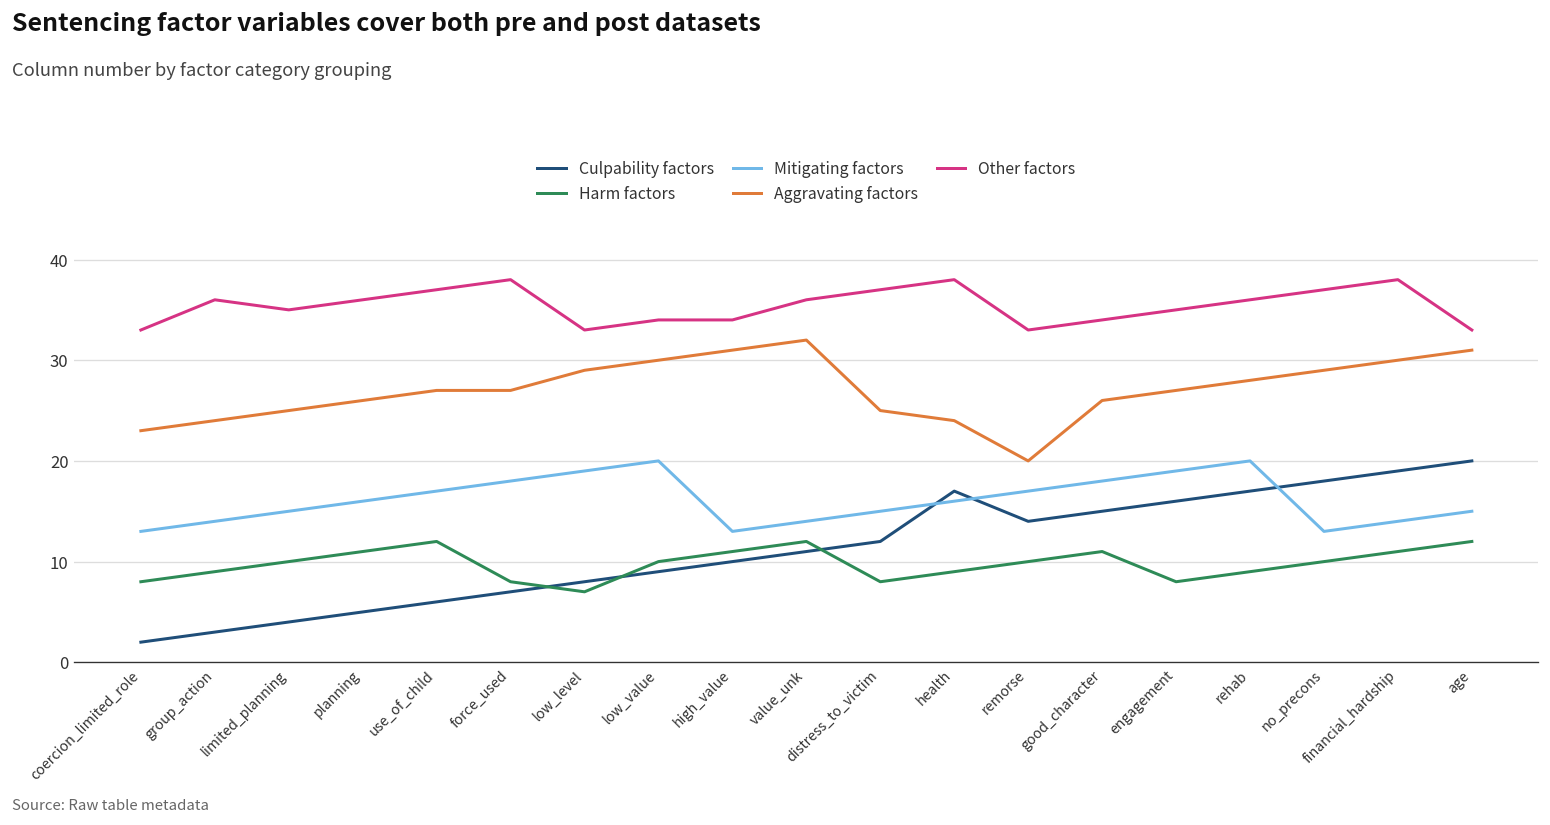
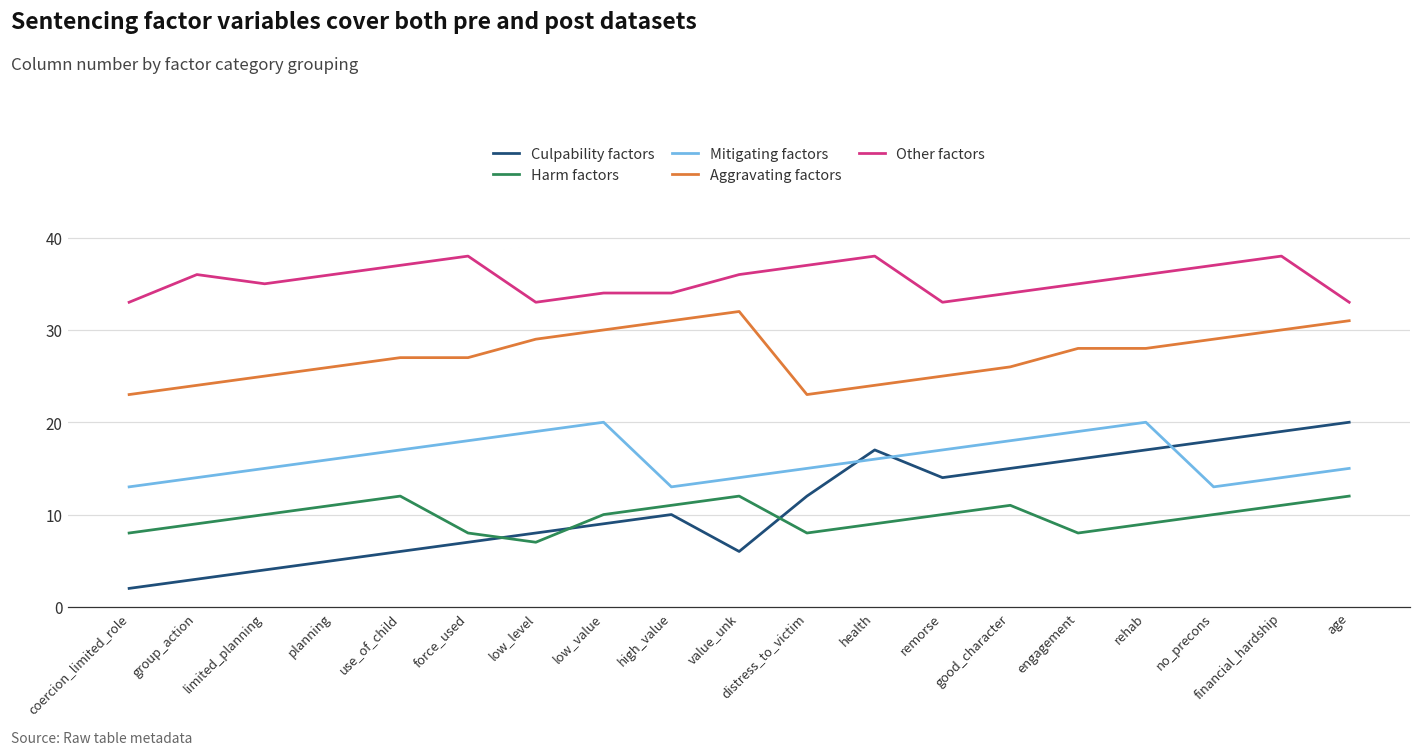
  {
    "Culpability factors": {
      "coercion_limited_role": 2,
      "group_action": 3,
      "limited_planning": 4,
      "planning": 5,
      "use_of_child": 6,
      "force_used": 7,
      "low_level": 8,
      "low_value": 9,
      "high_value": 10,
-     "value_unk": 11,
+     "value_unk": 6,
      "distress_to_victim": 12,
      "health": 17,
      "remorse": 14,
      "good_character": 15,
      "engagement": 16,
      "rehab": 17,
      "no_precons": 18,
      "financial_hardship": 19,
      "age": 20
    },
    "Harm factors": {
      "coercion_limited_role": 8,
      "group_action": 9,
      "limited_planning": 10,
      "planning": 11,
      "use_of_child": 12,
      "force_used": 8,
      "low_level": 7,
      "low_value": 10,
      "high_value": 11,
      "value_unk": 12,
      "distress_to_victim": 8,
      "health": 9,
      "remorse": 10,
      "good_character": 11,
      "engagement": 8,
      "rehab": 9,
      "no_precons": 10,
      "financial_hardship": 11,
      "age": 12
    },
    "Mitigating factors": {
      "coercion_limited_role": 13,
      "group_action": 14,
      "limited_planning": 15,
      "planning": 16,
      "use_of_child": 17,
      "force_used": 18,
      "low_level": 19,
      "low_value": 20,
      "high_value": 13,
      "value_unk": 14,
      "distress_to_victim": 15,
      "health": 16,
      "remorse": 17,
      "good_character": 18,
      "engagement": 19,
      "rehab": 20,
      "no_precons": 13,
      "financial_hardship": 14,
      "age": 15
    },
    "Aggravating factors": {
      "coercion_limited_role": 23,
      "group_action": 24,
      "limited_planning": 25,
      "planning": 26,
      "use_of_child": 27,
      "force_used": 27,
      "low_level": 29,
      "low_value": 30,
      "high_value": 31,
      "value_unk": 32,
-     "distress_to_victim": 25,
+     "distress_to_victim": 23,
      "health": 24,
-     "remorse": 20,
+     "remorse": 25,
      "good_character": 26,
-     "engagement": 27,
+     "engagement": 28,
      "rehab": 28,
      "no_precons": 29,
      "financial_hardship": 30,
      "age": 31
    },
    "Other factors": {
      "coercion_limited_role": 33,
      "group_action": 36,
      "limited_planning": 35,
      "planning": 36,
      "use_of_child": 37,
      "force_used": 38,
      "low_level": 33,
      "low_value": 34,
      "high_value": 34,
      "value_unk": 36,
      "distress_to_victim": 37,
      "health": 38,
      "remorse": 33,
      "good_character": 34,
      "engagement": 35,
      "rehab": 36,
      "no_precons": 37,
      "financial_hardship": 38,
      "age": 33
    }
  }
